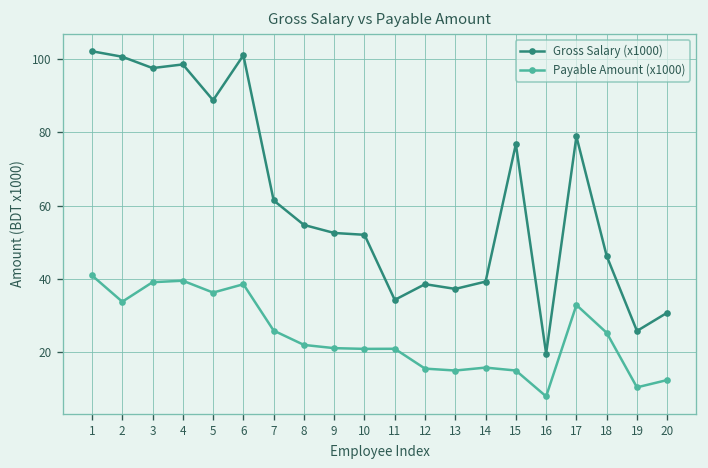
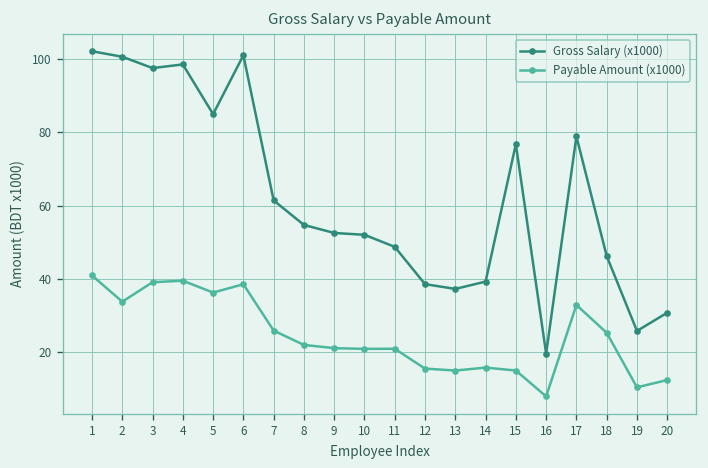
  {
    "Gross Salary (x1000)": {
      "1": 102,
      "2": 101,
      "3": 98,
      "4": 99,
-     "5": 89,
+     "5": 85,
      "6": 101,
      "7": 61,
      "8": 55,
      "9": 53,
      "10": 52,
-     "11": 34,
+     "11": 49,
      "12": 39,
      "13": 37,
      "14": 39,
      "15": 77,
      "16": 20,
      "17": 79,
      "18": 46,
      "19": 26,
      "20": 31
    },
    "Payable Amount (x1000)": {
      "1": 41,
      "2": 34,
      "3": 39,
      "4": 39,
      "5": 36,
      "6": 38,
      "7": 26,
      "8": 22,
      "9": 21,
      "10": 21,
      "11": 21,
      "12": 15,
      "13": 15,
      "14": 16,
      "15": 15,
      "16": 8,
      "17": 33,
      "18": 25,
      "19": 10,
      "20": 12
    }
  }
